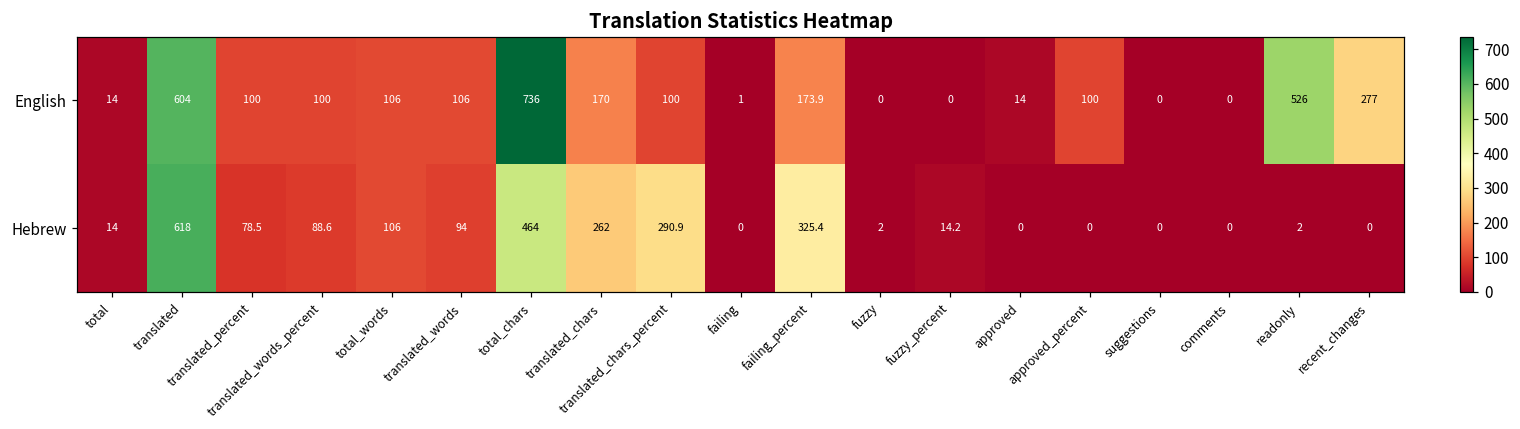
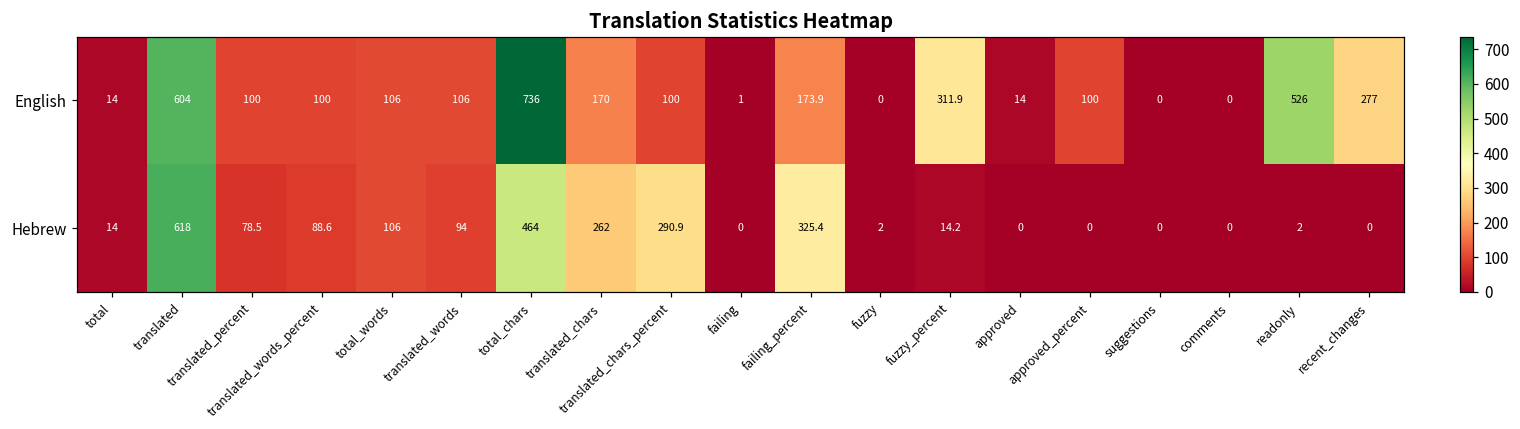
  {
    "English": {
      "total": 14,
      "translated": 604,
      "translated_percent": 100,
      "translated_words_percent": 100,
      "total_words": 106,
      "translated_words": 106,
      "total_chars": 736,
      "translated_chars": 170,
      "translated_chars_percent": 100,
      "failing": 1,
      "failing_percent": 173.9,
      "fuzzy": 0,
-     "fuzzy_percent": 0,
+     "fuzzy_percent": 311.9,
      "approved": 14,
      "approved_percent": 100,
      "suggestions": 0,
      "comments": 0,
      "readonly": 526,
      "recent_changes": 277
    },
    "Hebrew": {
      "total": 14,
      "translated": 618,
      "translated_percent": 78.5,
      "translated_words_percent": 88.6,
      "total_words": 106,
      "translated_words": 94,
      "total_chars": 464,
      "translated_chars": 262,
      "translated_chars_percent": 290.9,
      "failing": 0,
      "failing_percent": 325.4,
      "fuzzy": 2,
      "fuzzy_percent": 14.2,
      "approved": 0,
      "approved_percent": 0,
      "suggestions": 0,
      "comments": 0,
      "readonly": 2,
      "recent_changes": 0
    }
  }
